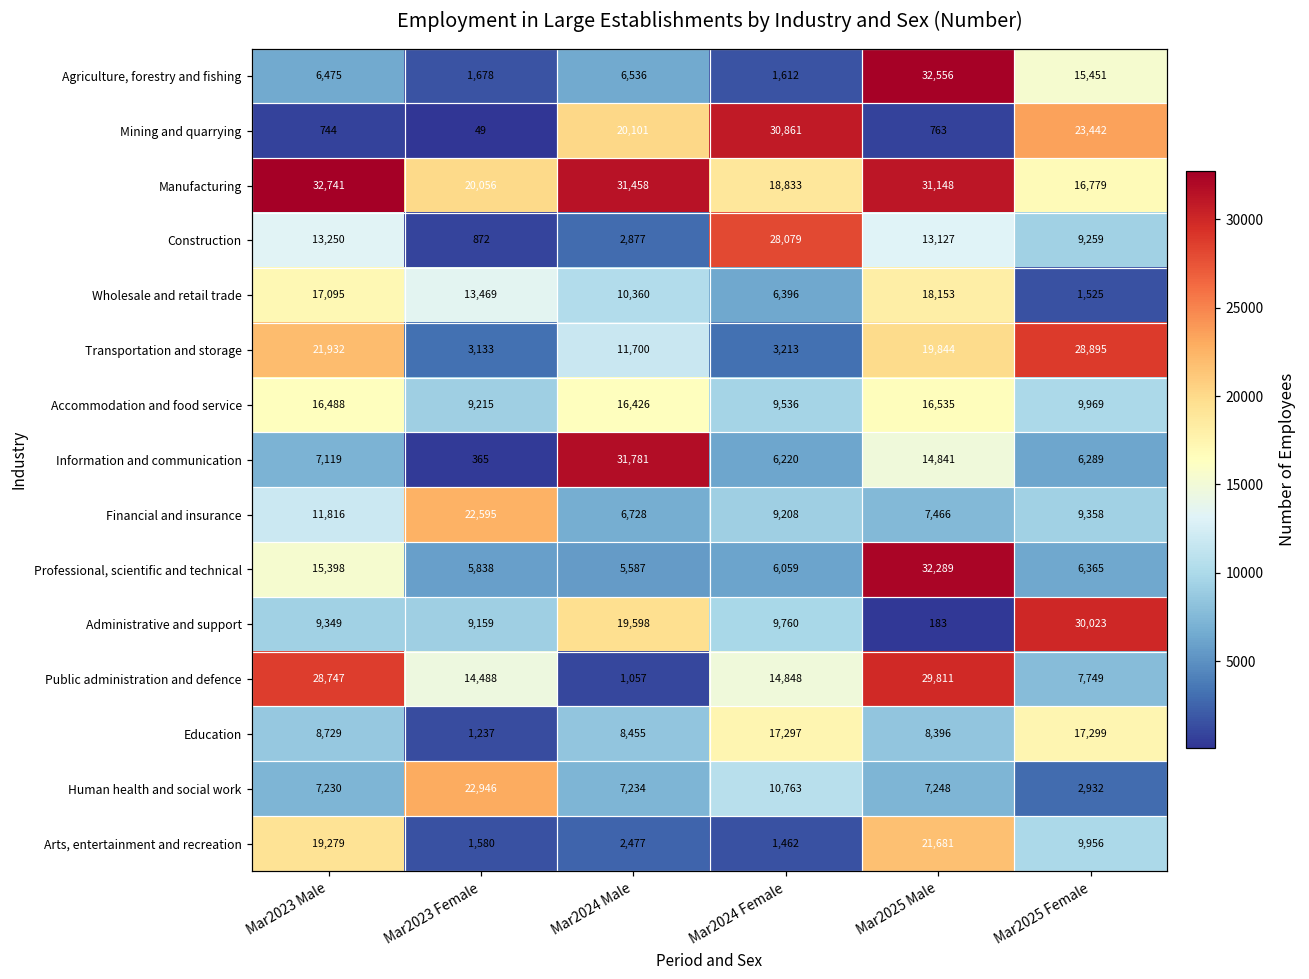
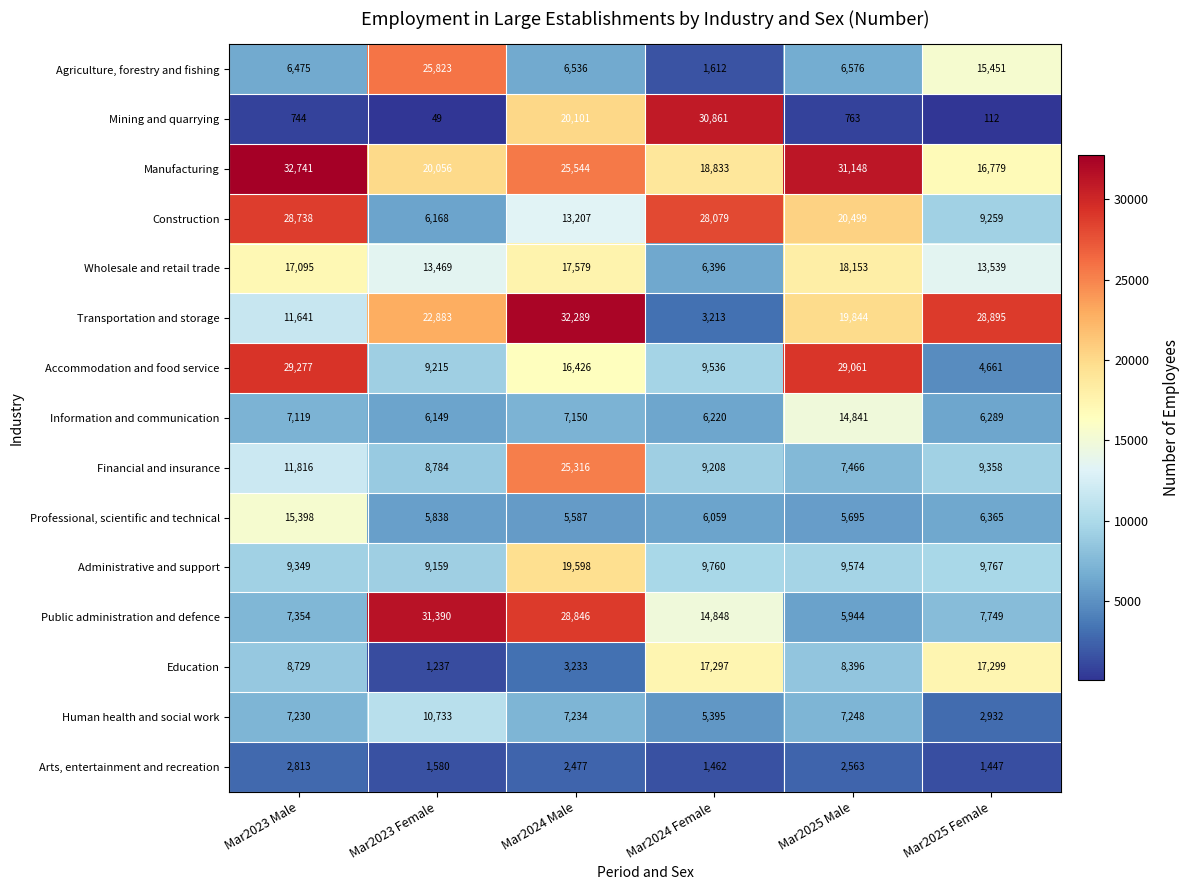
  {
    "Agriculture, forestry and fishing": {
      "Mar2023 Male": "6,475",
-     "Mar2023 Female": "1,678",
+     "Mar2023 Female": "25,823",
      "Mar2024 Male": "6,536",
      "Mar2024 Female": "1,612",
-     "Mar2025 Male": "32,556",
+     "Mar2025 Male": "6,576",
      "Mar2025 Female": "15,451"
    },
    "Mining and quarrying": {
      "Mar2023 Male": "744",
      "Mar2023 Female": "49",
      "Mar2024 Male": "20,101",
      "Mar2024 Female": "30,861",
      "Mar2025 Male": "763",
-     "Mar2025 Female": "23,442"
+     "Mar2025 Female": "112"
    },
    "Manufacturing": {
      "Mar2023 Male": "32,741",
      "Mar2023 Female": "20,056",
-     "Mar2024 Male": "31,458",
+     "Mar2024 Male": "25,544",
      "Mar2024 Female": "18,833",
      "Mar2025 Male": "31,148",
      "Mar2025 Female": "16,779"
    },
    "Construction": {
-     "Mar2023 Male": "13,250",
-     "Mar2023 Female": "872",
-     "Mar2024 Male": "2,877",
+     "Mar2023 Male": "28,738",
+     "Mar2023 Female": "6,168",
+     "Mar2024 Male": "13,207",
      "Mar2024 Female": "28,079",
-     "Mar2025 Male": "13,127",
+     "Mar2025 Male": "20,499",
      "Mar2025 Female": "9,259"
    },
    "Wholesale and retail trade": {
      "Mar2023 Male": "17,095",
      "Mar2023 Female": "13,469",
-     "Mar2024 Male": "10,360",
+     "Mar2024 Male": "17,579",
      "Mar2024 Female": "6,396",
      "Mar2025 Male": "18,153",
-     "Mar2025 Female": "1,525"
+     "Mar2025 Female": "13,539"
    },
    "Transportation and storage": {
-     "Mar2023 Male": "21,932",
-     "Mar2023 Female": "3,133",
-     "Mar2024 Male": "11,700",
+     "Mar2023 Male": "11,641",
+     "Mar2023 Female": "22,883",
+     "Mar2024 Male": "32,289",
      "Mar2024 Female": "3,213",
      "Mar2025 Male": "19,844",
      "Mar2025 Female": "28,895"
    },
    "Accommodation and food service": {
-     "Mar2023 Male": "16,488",
+     "Mar2023 Male": "29,277",
      "Mar2023 Female": "9,215",
      "Mar2024 Male": "16,426",
      "Mar2024 Female": "9,536",
-     "Mar2025 Male": "16,535",
-     "Mar2025 Female": "9,969"
+     "Mar2025 Male": "29,061",
+     "Mar2025 Female": "4,661"
    },
    "Information and communication": {
      "Mar2023 Male": "7,119",
-     "Mar2023 Female": "365",
-     "Mar2024 Male": "31,781",
+     "Mar2023 Female": "6,149",
+     "Mar2024 Male": "7,150",
      "Mar2024 Female": "6,220",
      "Mar2025 Male": "14,841",
      "Mar2025 Female": "6,289"
    },
    "Financial and insurance": {
      "Mar2023 Male": "11,816",
-     "Mar2023 Female": "22,595",
-     "Mar2024 Male": "6,728",
+     "Mar2023 Female": "8,784",
+     "Mar2024 Male": "25,316",
      "Mar2024 Female": "9,208",
      "Mar2025 Male": "7,466",
      "Mar2025 Female": "9,358"
    },
    "Professional, scientific and technical": {
      "Mar2023 Male": "15,398",
      "Mar2023 Female": "5,838",
      "Mar2024 Male": "5,587",
      "Mar2024 Female": "6,059",
-     "Mar2025 Male": "32,289",
+     "Mar2025 Male": "5,695",
      "Mar2025 Female": "6,365"
    },
    "Administrative and support": {
      "Mar2023 Male": "9,349",
      "Mar2023 Female": "9,159",
      "Mar2024 Male": "19,598",
      "Mar2024 Female": "9,760",
-     "Mar2025 Male": "183",
-     "Mar2025 Female": "30,023"
+     "Mar2025 Male": "9,574",
+     "Mar2025 Female": "9,767"
    },
    "Public administration and defence": {
-     "Mar2023 Male": "28,747",
-     "Mar2023 Female": "14,488",
-     "Mar2024 Male": "1,057",
+     "Mar2023 Male": "7,354",
+     "Mar2023 Female": "31,390",
+     "Mar2024 Male": "28,846",
      "Mar2024 Female": "14,848",
-     "Mar2025 Male": "29,811",
+     "Mar2025 Male": "5,944",
      "Mar2025 Female": "7,749"
    },
    "Education": {
      "Mar2023 Male": "8,729",
      "Mar2023 Female": "1,237",
-     "Mar2024 Male": "8,455",
+     "Mar2024 Male": "3,233",
      "Mar2024 Female": "17,297",
      "Mar2025 Male": "8,396",
      "Mar2025 Female": "17,299"
    },
    "Human health and social work": {
      "Mar2023 Male": "7,230",
-     "Mar2023 Female": "22,946",
+     "Mar2023 Female": "10,733",
      "Mar2024 Male": "7,234",
-     "Mar2024 Female": "10,763",
+     "Mar2024 Female": "5,395",
      "Mar2025 Male": "7,248",
      "Mar2025 Female": "2,932"
    },
    "Arts, entertainment and recreation": {
-     "Mar2023 Male": "19,279",
+     "Mar2023 Male": "2,813",
      "Mar2023 Female": "1,580",
      "Mar2024 Male": "2,477",
      "Mar2024 Female": "1,462",
-     "Mar2025 Male": "21,681",
-     "Mar2025 Female": "9,956"
+     "Mar2025 Male": "2,563",
+     "Mar2025 Female": "1,447"
    }
  }
